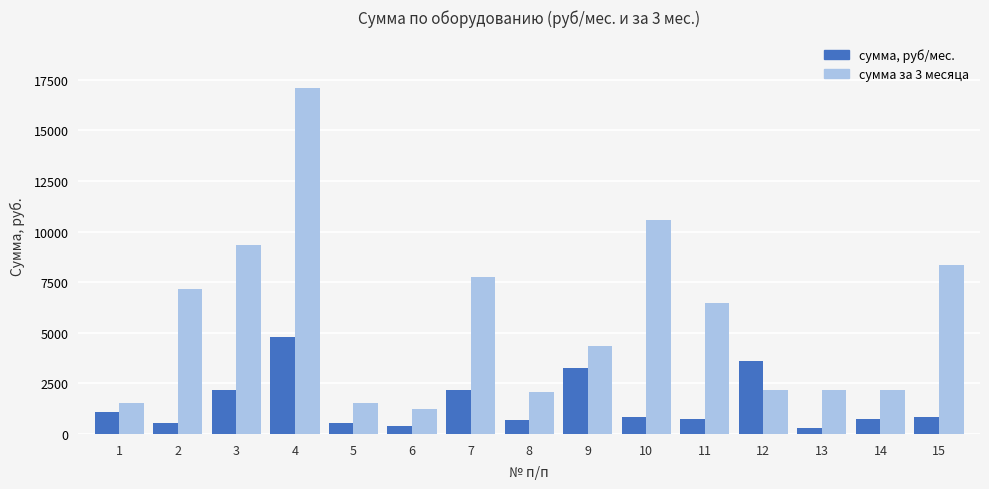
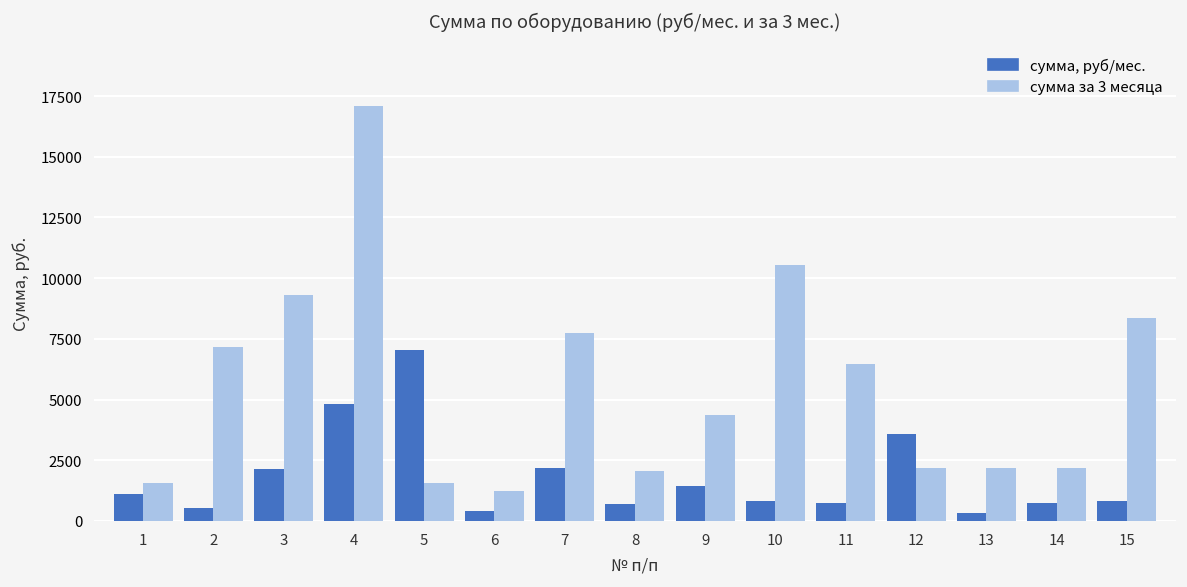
  {
    "сумма, руб/мес.": {
      "1": 1100,
      "2": 500,
      "3": 2200,
      "4": 4800,
-     "5": 500,
+     "5": 7000,
      "6": 400,
      "7": 2200,
      "8": 700,
-     "9": 3200,
+     "9": 1400,
      "10": 800,
      "11": 700,
      "12": 3600,
      "13": 300,
      "14": 700,
      "15": 800
    },
    "сумма за 3 месяца": {
      "1": 1600,
      "2": 7200,
      "3": 9300,
      "4": 17100,
      "5": 1600,
      "6": 1200,
      "7": 7800,
      "8": 2100,
      "9": 4300,
      "10": 10600,
      "11": 6500,
      "12": 2200,
      "13": 2200,
      "14": 2200,
      "15": 8400
    }
  }
